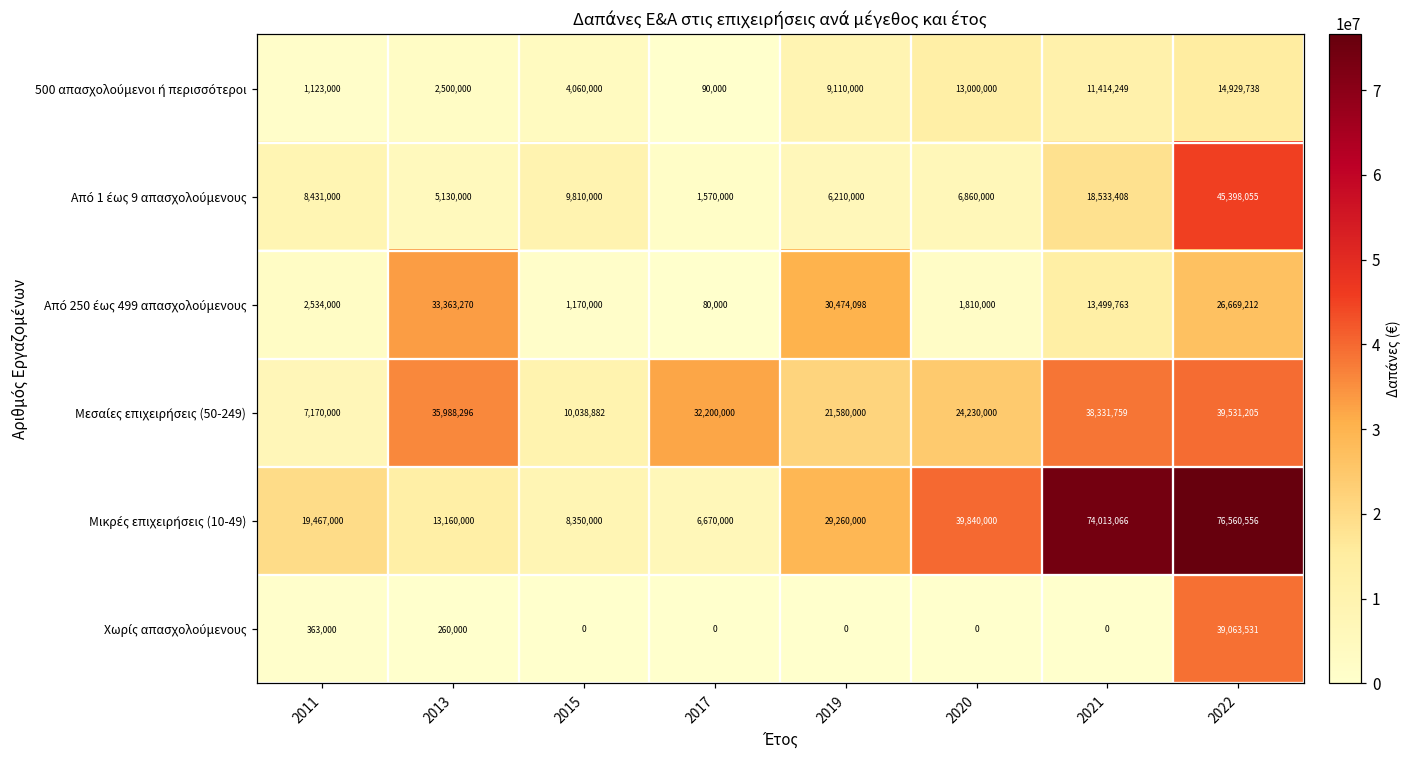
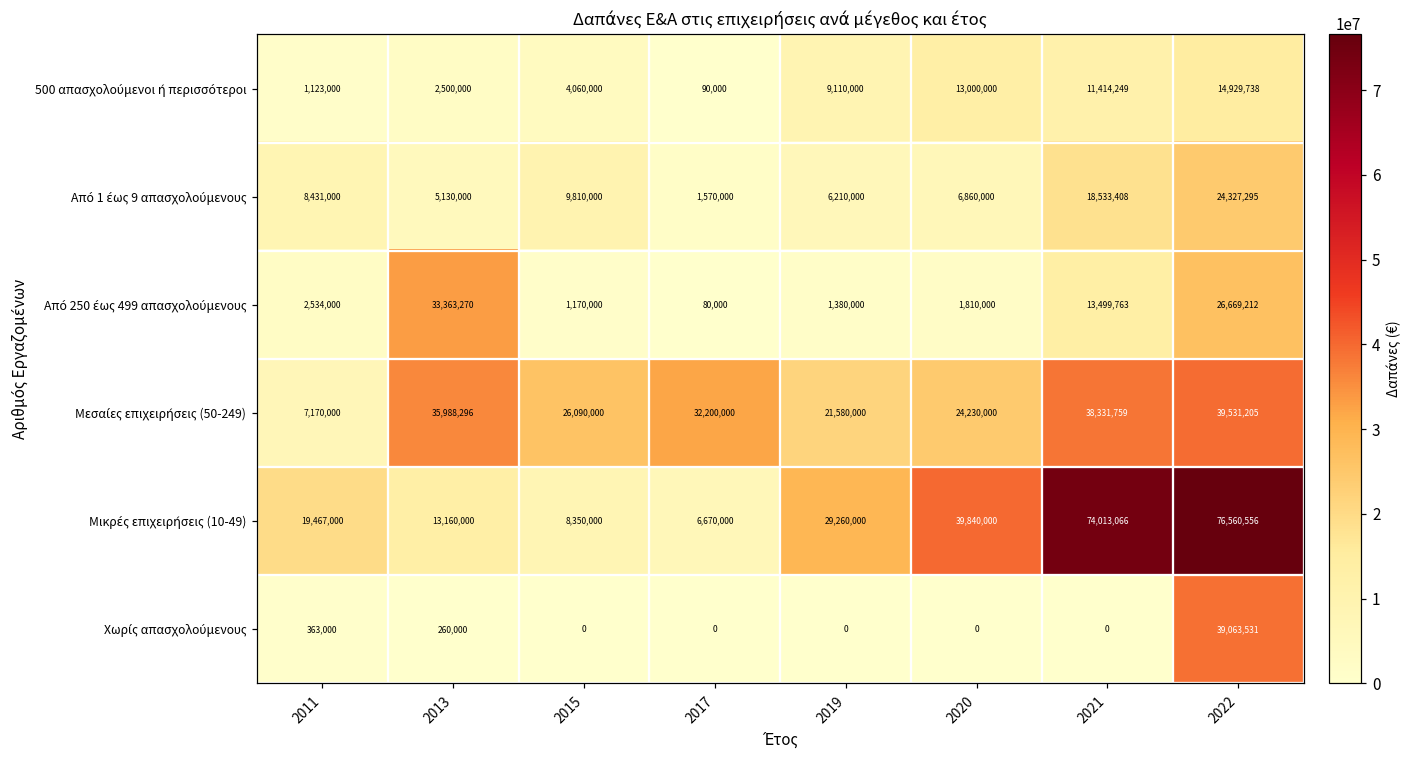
  {
    "500 απασχολούμενοι ή περισσότεροι": {
      "2011": "1,123,000",
      "2013": "2,500,000",
      "2015": "4,060,000",
      "2017": "90,000",
      "2019": "9,110,000",
      "2020": "13,000,000",
      "2021": "11,414,249",
      "2022": "14,929,738"
    },
    "Από 1 έως 9 απασχολούμενους": {
      "2011": "8,431,000",
      "2013": "5,130,000",
      "2015": "9,810,000",
      "2017": "1,570,000",
      "2019": "6,210,000",
      "2020": "6,860,000",
      "2021": "18,533,408",
-     "2022": "45,398,055"
+     "2022": "24,327,295"
    },
    "Από 250 έως 499 απασχολούμενους": {
      "2011": "2,534,000",
      "2013": "33,363,270",
      "2015": "1,170,000",
      "2017": "80,000",
-     "2019": "30,474,098",
+     "2019": "1,380,000",
      "2020": "1,810,000",
      "2021": "13,499,763",
      "2022": "26,669,212"
    },
    "Μεσαίες επιχειρήσεις (50-249)": {
      "2011": "7,170,000",
      "2013": "35,988,296",
-     "2015": "10,038,882",
+     "2015": "26,090,000",
      "2017": "32,200,000",
      "2019": "21,580,000",
      "2020": "24,230,000",
      "2021": "38,331,759",
      "2022": "39,531,205"
    },
    "Μικρές επιχειρήσεις (10-49)": {
      "2011": "19,467,000",
      "2013": "13,160,000",
      "2015": "8,350,000",
      "2017": "6,670,000",
      "2019": "29,260,000",
      "2020": "39,840,000",
      "2021": "74,013,066",
      "2022": "76,560,556"
    },
    "Χωρίς απασχολούμενους": {
      "2011": "363,000",
      "2013": "260,000",
      "2015": "0",
      "2017": "0",
      "2019": "0",
      "2020": "0",
      "2021": "0",
      "2022": "39,063,531"
    }
  }
